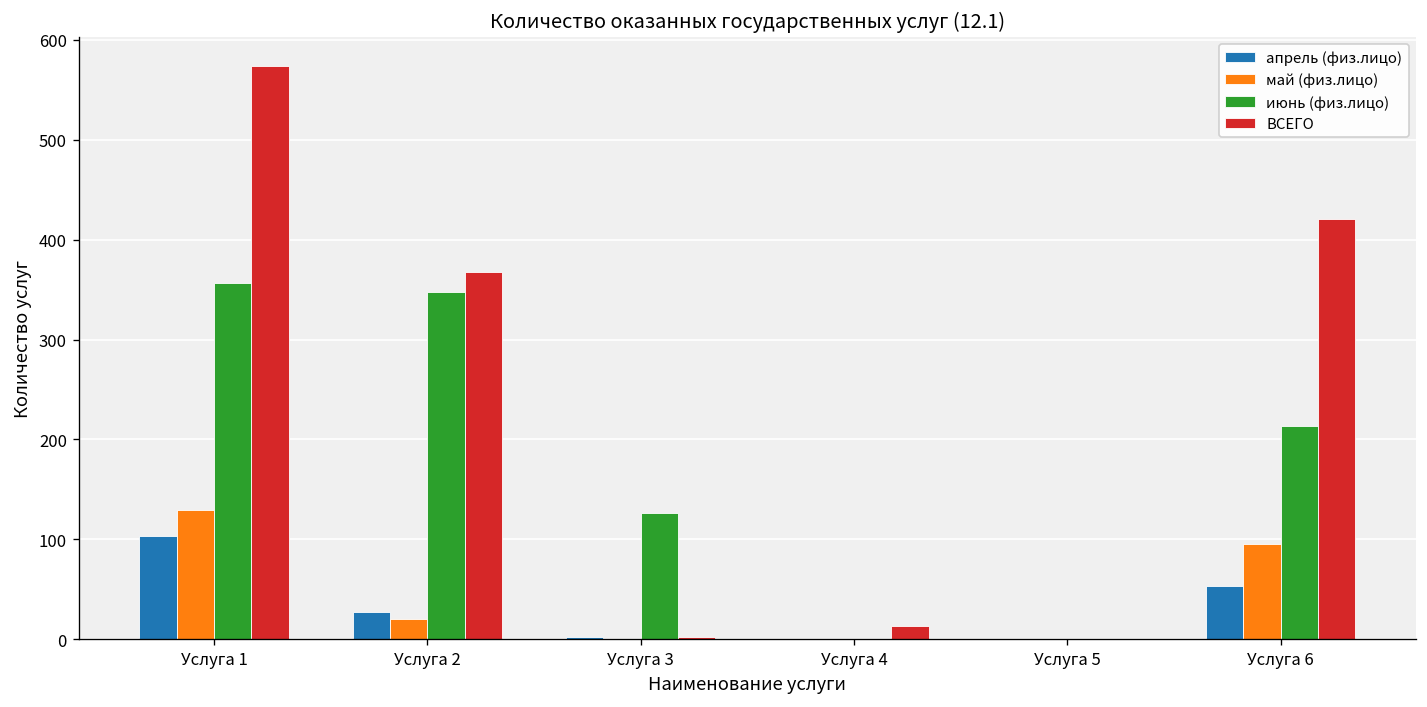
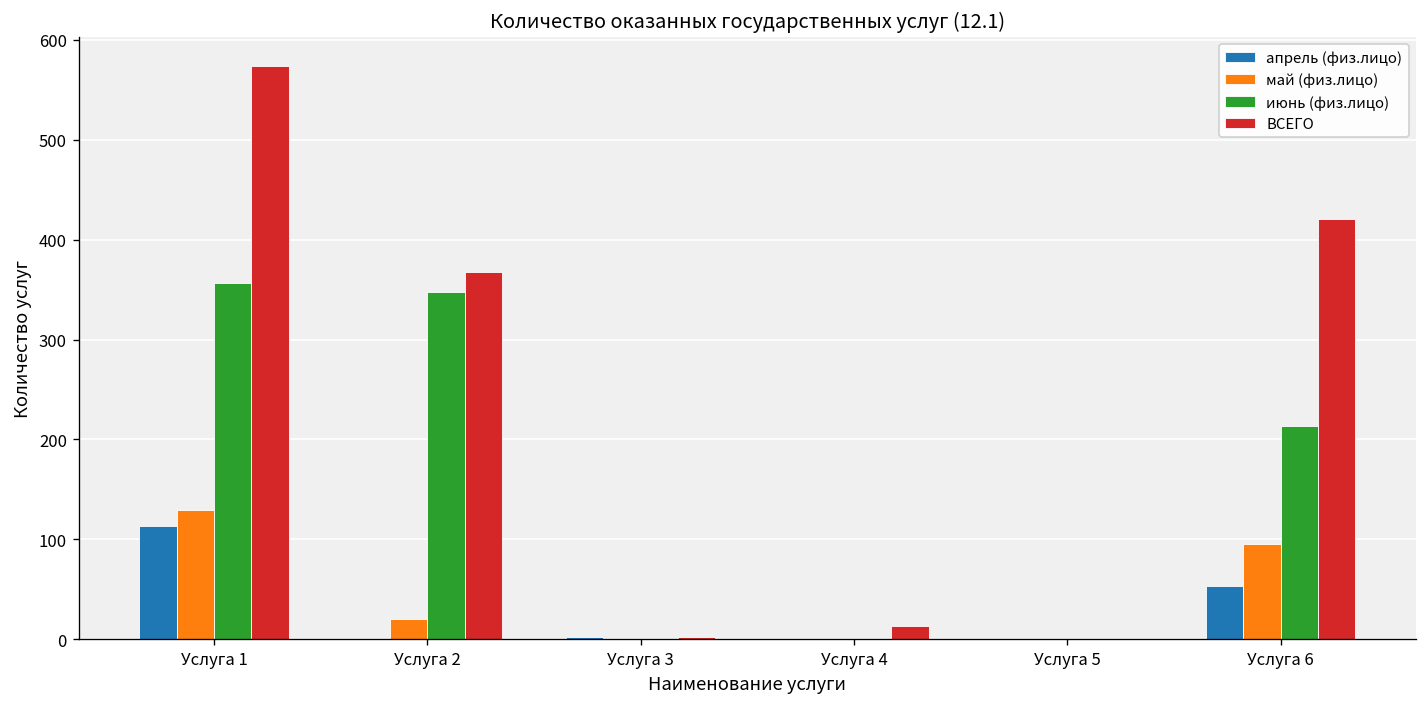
  {
    "апрель (физ.лицо)": {
-     "Услуга 1": 100,
-     "Услуга 2": 30,
+     "Услуга 1": 110,
+     "Услуга 2": 0,
      "Услуга 4": 0,
      "Услуга 5": 0,
      "Услуга 6": 50
    },
    "май (физ.лицо)": {
      "Услуга 1": 130,
      "Услуга 2": 20,
      "Услуга 3": 0,
      "Услуга 4": 0,
      "Услуга 5": 0,
      "Услуга 6": 100
    },
    "июнь (физ.лицо)": {
      "Услуга 1": 360,
      "Услуга 2": 350,
-     "Услуга 3": 130,
+     "Услуга 3": 0,
      "Услуга 4": 0,
      "Услуга 5": 0,
      "Услуга 6": 210
    },
    "ВСЕГО": {
      "Услуга 1": 570,
      "Услуга 2": 370,
      "Услуга 4": 10,
      "Услуга 5": 0,
      "Услуга 6": 420
    }
  }
